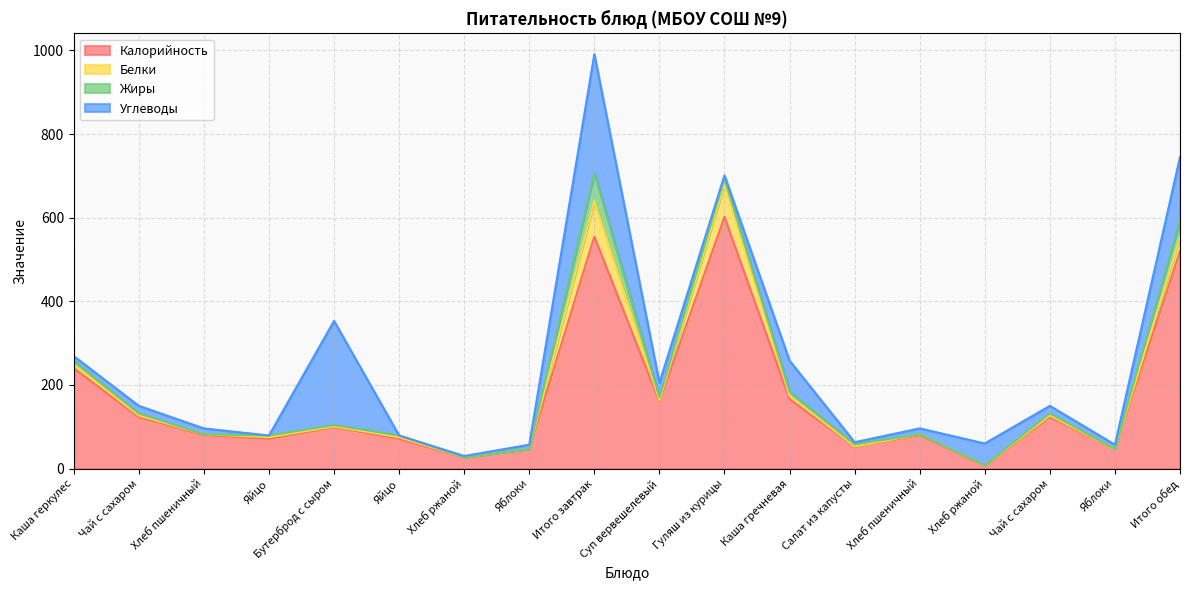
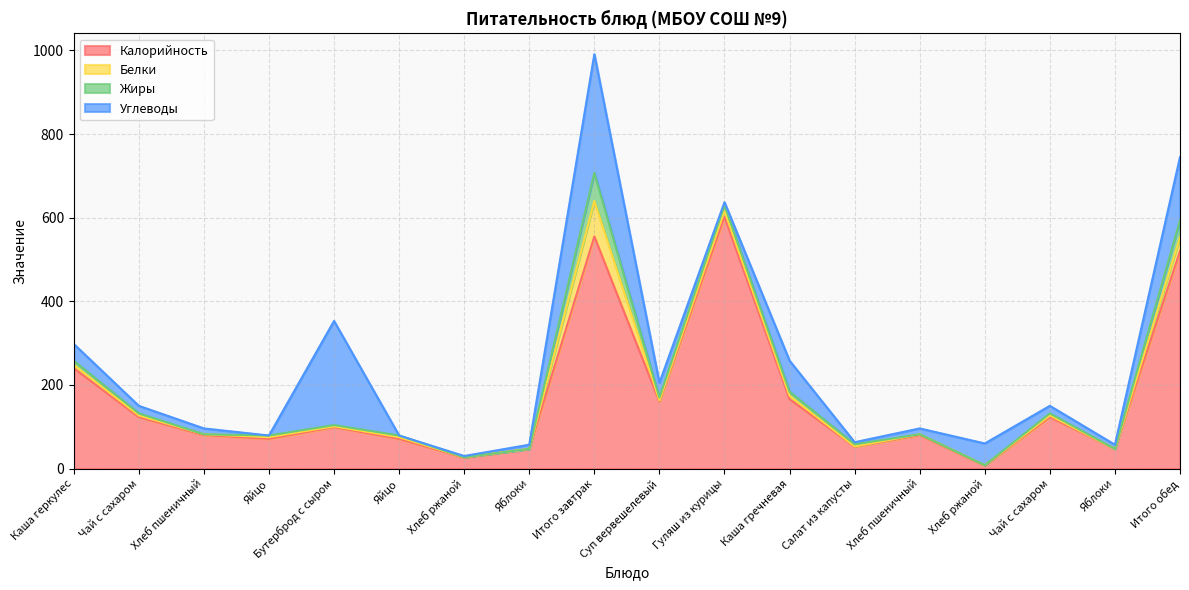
  {
    "Калорийность": {
      "Каша геркулес": 240,
      "Итого завтрак": 560,
      "Гуляш из курицы": 600,
      "Каша гречневая": 170,
      "Итого обед": 520
    },
    "Белки": {
      "Каша геркулес": 10,
      "Итого завтрак": 90,
-     "Гуляш из курицы": 80,
+     "Гуляш из курицы": 10,
      "Каша гречневая": 10,
      "Итого обед": 30
    },
    "Жиры": {
      "Каша геркулес": 10,
      "Итого завтрак": 70,
      "Суп вервешелевый": 10,
      "Гуляш из курицы": 10,
      "Каша гречневая": 10,
      "Итого обед": 40
    },
    "Углеводы": {
-     "Каша геркулес": 10,
+     "Каша геркулес": 40,
      "Бутерброд с сыром": 250,
      "Итого завтрак": 280,
      "Суп вервешелевый": 40,
      "Гуляш из курицы": 10,
      "Каша гречневая": 70,
      "Итого обед": 150
    }
  }
